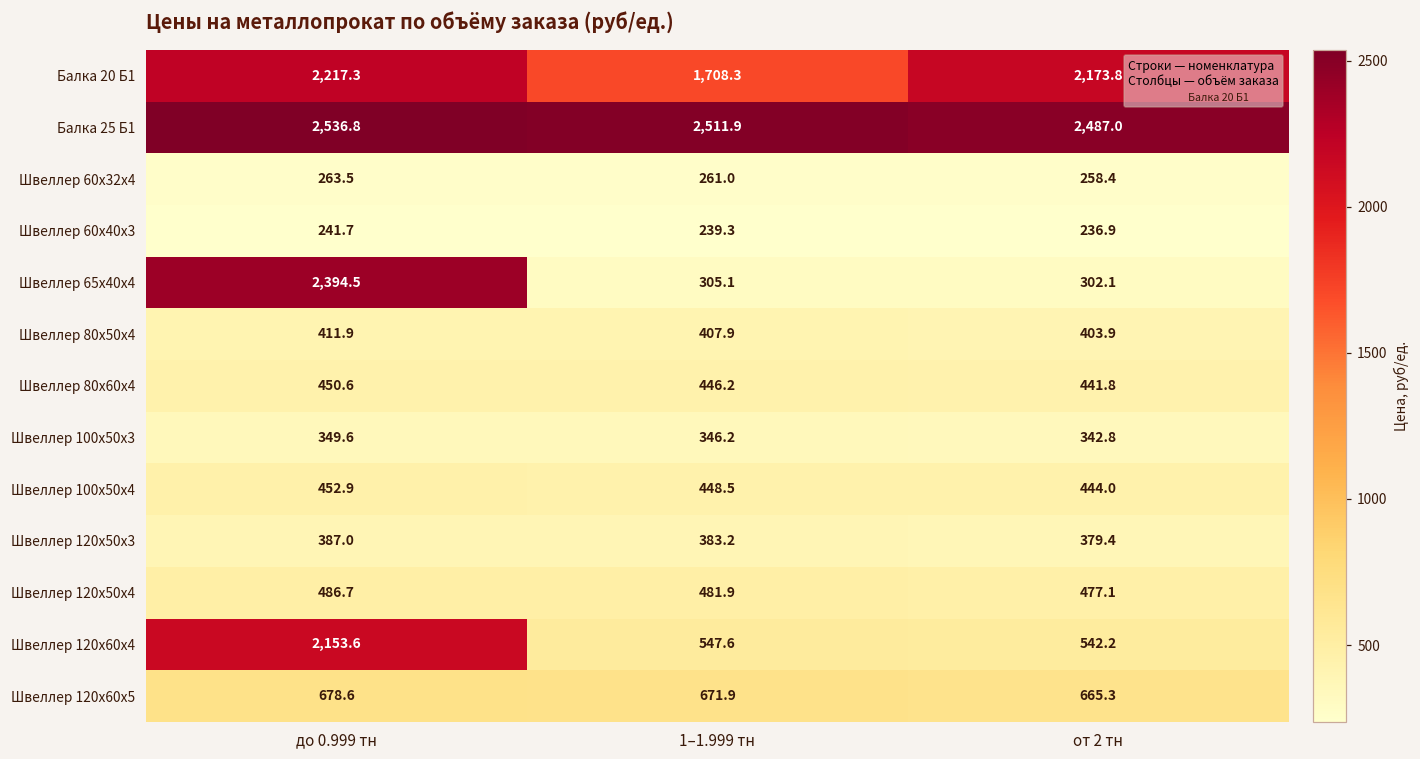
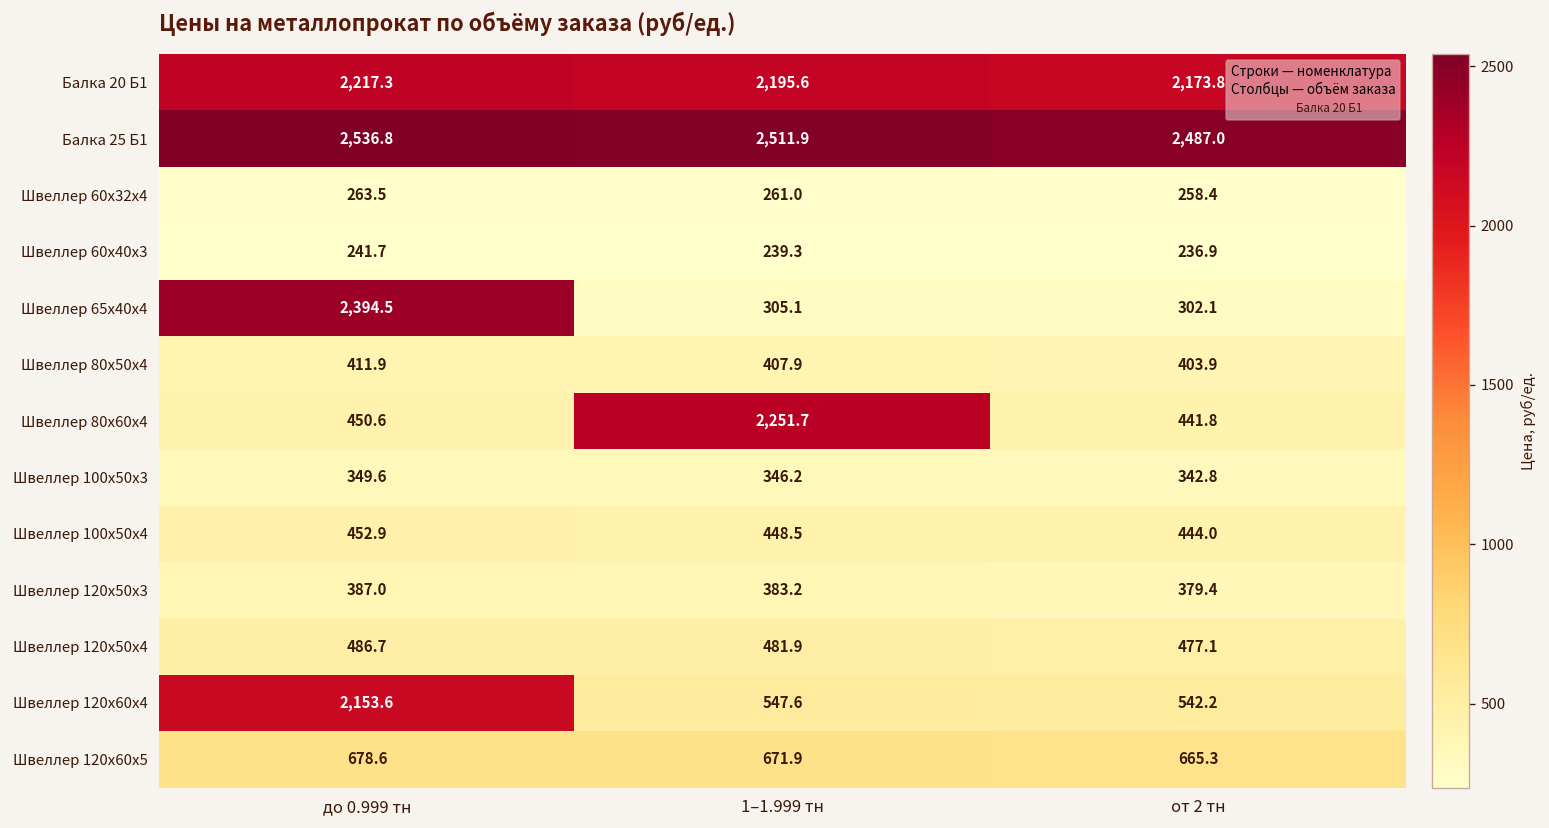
  {
    "Балка 20 Б1": {
      "до 0.999 тн": "2,217.3",
-     "1–1.999 тн": "1,708.3",
+     "1–1.999 тн": "2,195.6",
      "от 2 тн": "2,173.8"
    },
    "Балка 25 Б1": {
      "до 0.999 тн": "2,536.8",
      "1–1.999 тн": "2,511.9",
      "от 2 тн": "2,487.0"
    },
    "Швеллер 60х32х4": {
      "до 0.999 тн": "263.5",
      "1–1.999 тн": "261.0",
      "от 2 тн": "258.4"
    },
    "Швеллер 60х40х3": {
      "до 0.999 тн": "241.7",
      "1–1.999 тн": "239.3",
      "от 2 тн": "236.9"
    },
    "Швеллер 65х40х4": {
      "до 0.999 тн": "2,394.5",
      "1–1.999 тн": "305.1",
      "от 2 тн": "302.1"
    },
    "Швеллер 80х50х4": {
      "до 0.999 тн": "411.9",
      "1–1.999 тн": "407.9",
      "от 2 тн": "403.9"
    },
    "Швеллер 80х60х4": {
      "до 0.999 тн": "450.6",
-     "1–1.999 тн": "446.2",
+     "1–1.999 тн": "2,251.7",
      "от 2 тн": "441.8"
    },
    "Швеллер 100х50х3": {
      "до 0.999 тн": "349.6",
      "1–1.999 тн": "346.2",
      "от 2 тн": "342.8"
    },
    "Швеллер 100х50х4": {
      "до 0.999 тн": "452.9",
      "1–1.999 тн": "448.5",
      "от 2 тн": "444.0"
    },
    "Швеллер 120х50х3": {
      "до 0.999 тн": "387.0",
      "1–1.999 тн": "383.2",
      "от 2 тн": "379.4"
    },
    "Швеллер 120х50х4": {
      "до 0.999 тн": "486.7",
      "1–1.999 тн": "481.9",
      "от 2 тн": "477.1"
    },
    "Швеллер 120х60х4": {
      "до 0.999 тн": "2,153.6",
      "1–1.999 тн": "547.6",
      "от 2 тн": "542.2"
    },
    "Швеллер 120х60х5": {
      "до 0.999 тн": "678.6",
      "1–1.999 тн": "671.9",
      "от 2 тн": "665.3"
    }
  }
